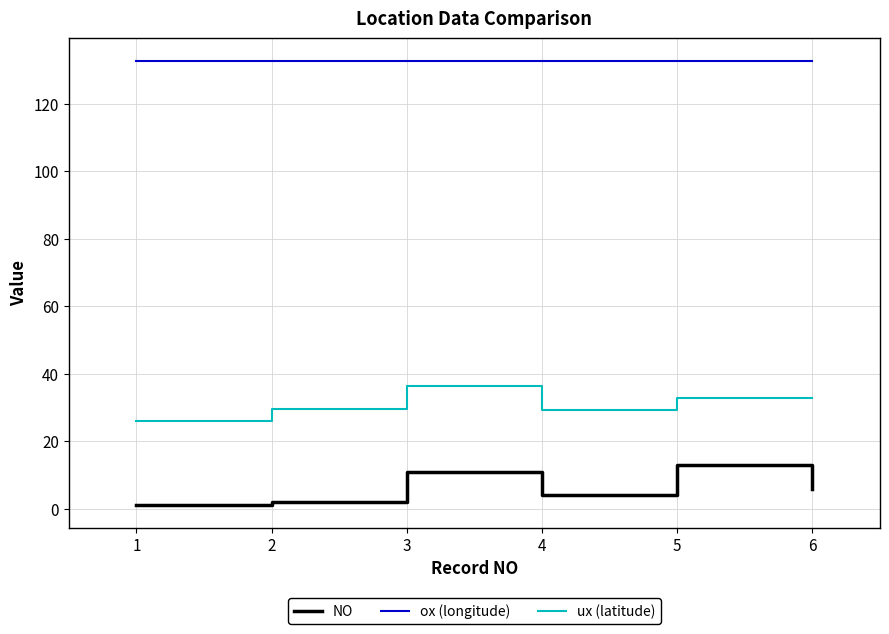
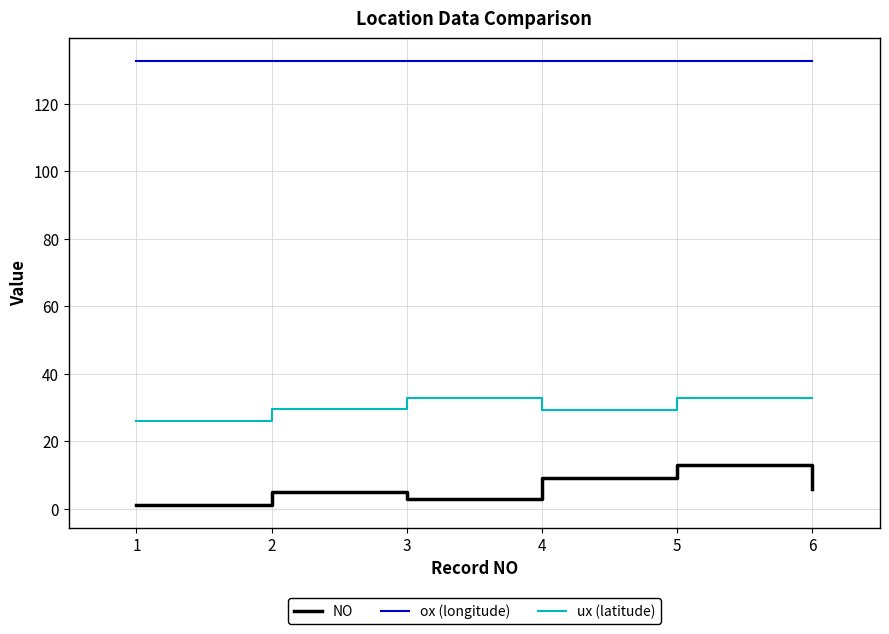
  {
    "NO": {
      "1": 1,
-     "2": 2,
-     "3": 11,
-     "4": 4,
+     "2": 5,
+     "3": 3,
+     "4": 9,
      "5": 13,
      "6": 6
    },
    "ox (longitude)": {
      "1": 133,
      "2": 133,
      "3": 133,
      "4": 133,
      "5": 133,
      "6": 133
    },
    "ux (latitude)": {
      "1": 26,
      "2": 30,
-     "3": 36,
+     "3": 33,
      "4": 29,
      "5": 33,
      "6": 33
    }
  }
